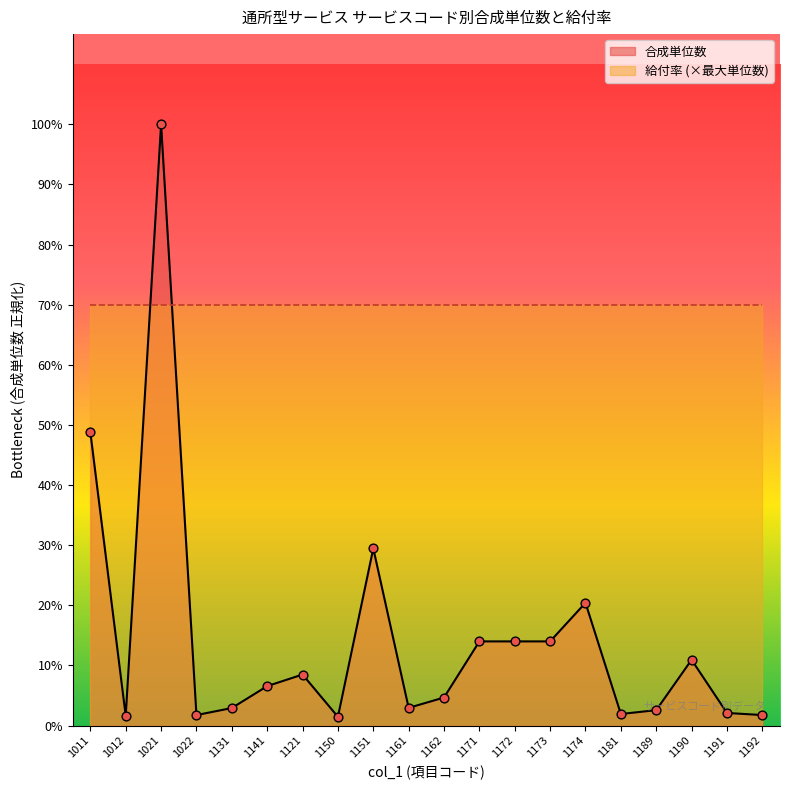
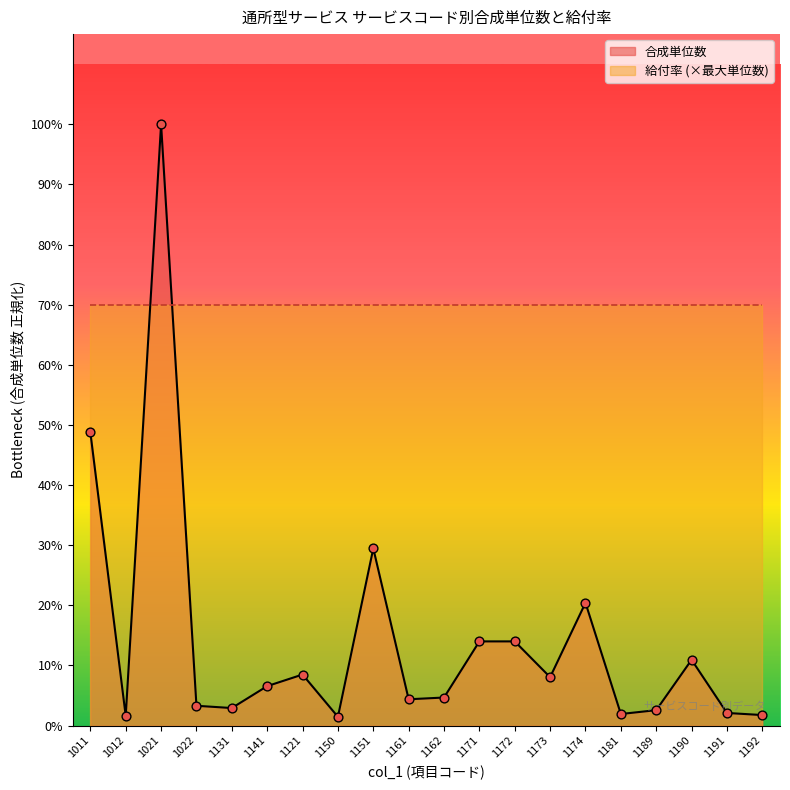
  {
    "合成単位数": {
      "1011": "49%",
      "1012": "2%",
      "1021": "100%",
-     "1022": "2%",
+     "1022": "3%",
      "1131": "3%",
      "1141": "7%",
      "1121": "8%",
      "1150": "1%",
      "1151": "29%",
-     "1161": "3%",
+     "1161": "4%",
      "1162": "5%",
      "1171": "14%",
      "1172": "14%",
-     "1173": "14%",
+     "1173": "8%",
      "1174": "20%",
      "1181": "2%",
      "1189": "3%",
      "1190": "11%",
      "1191": "2%",
      "1192": "2%"
    },
    "給付率 (×最大単位数)": {
      "1011": "70%",
      "1012": "70%",
      "1021": "70%",
      "1022": "70%",
      "1131": "70%",
      "1141": "70%",
      "1121": "70%",
      "1150": "70%",
      "1151": "70%",
      "1161": "70%",
      "1162": "70%",
      "1171": "70%",
      "1172": "70%",
      "1173": "70%",
      "1174": "70%",
      "1181": "70%",
      "1189": "70%",
      "1190": "70%",
      "1191": "70%",
      "1192": "70%"
    }
  }
